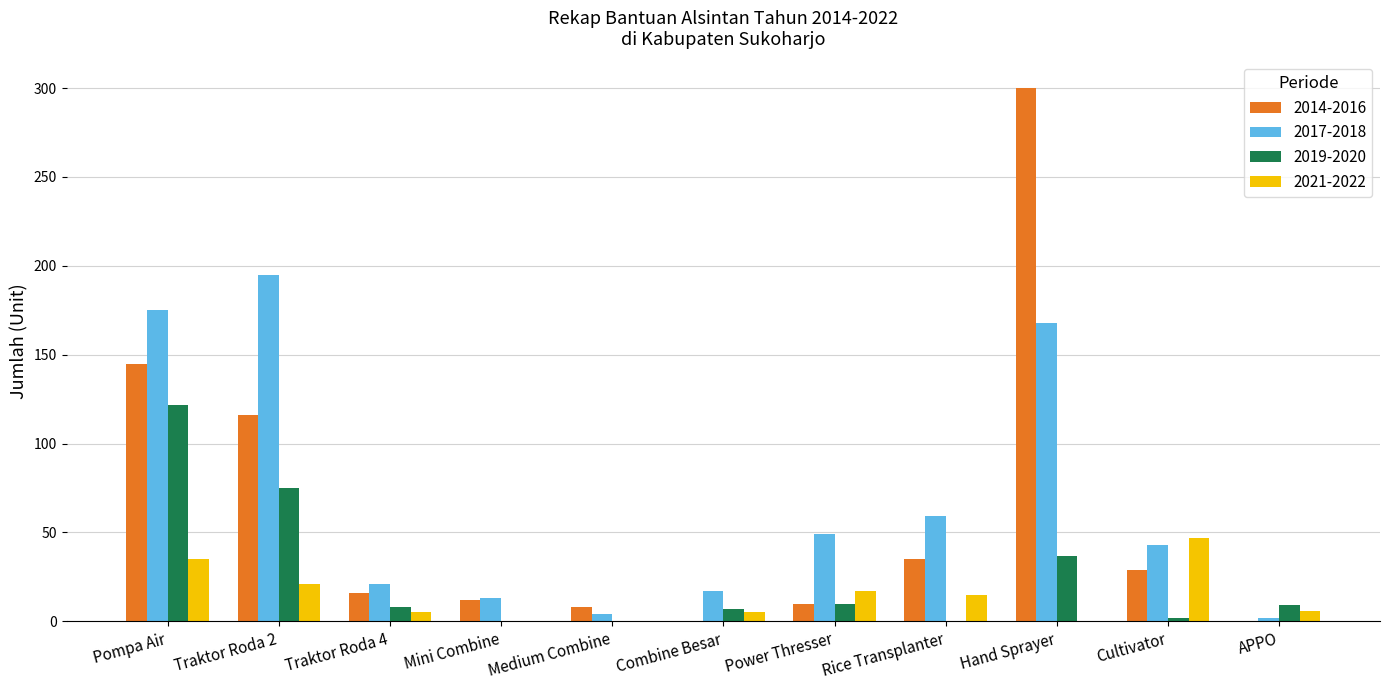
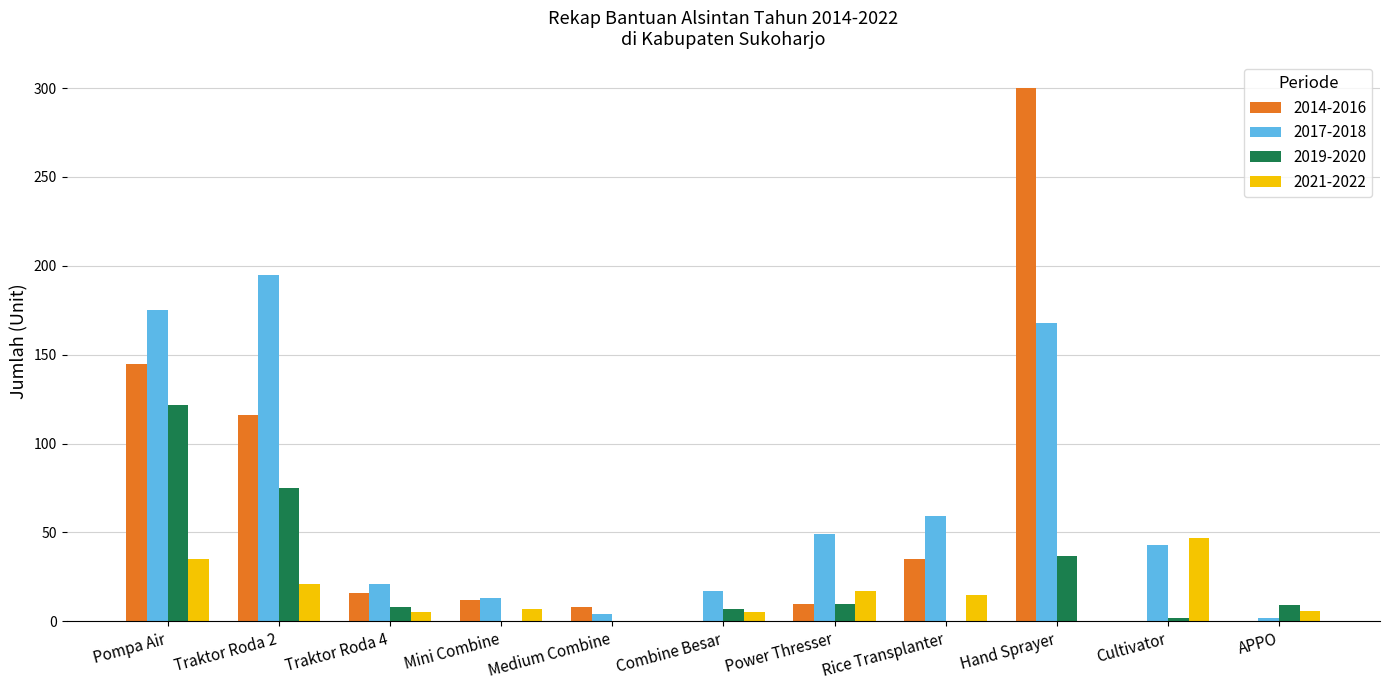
  {
    "2014-2016": {
      "Pompa Air": 145,
      "Traktor Roda 2": 116,
      "Traktor Roda 4": 16,
      "Mini Combine": 12,
      "Medium Combine": 8,
      "Combine Besar": 0,
      "Power Thresser": 10,
      "Rice Transplanter": 35,
      "Hand Sprayer": 300,
-     "Cultivator": 29,
+     "Cultivator": 0,
      "APPO": 0
    },
    "2017-2018": {
      "Pompa Air": 175,
      "Traktor Roda 2": 195,
      "Traktor Roda 4": 21,
      "Mini Combine": 13,
      "Medium Combine": 4,
      "Combine Besar": 17,
      "Power Thresser": 49,
      "Rice Transplanter": 59,
      "Hand Sprayer": 168,
      "Cultivator": 43,
      "APPO": 2
    },
    "2019-2020": {
      "Pompa Air": 122,
      "Traktor Roda 2": 75,
      "Traktor Roda 4": 8,
      "Mini Combine": 0,
      "Medium Combine": 0,
      "Combine Besar": 7,
      "Power Thresser": 10,
      "Rice Transplanter": 0,
      "Hand Sprayer": 37,
      "Cultivator": 2,
      "APPO": 9
    },
    "2021-2022": {
      "Pompa Air": 35,
      "Traktor Roda 2": 21,
      "Traktor Roda 4": 5,
-     "Mini Combine": 0,
+     "Mini Combine": 7,
      "Medium Combine": 0,
      "Combine Besar": 5,
      "Power Thresser": 17,
      "Rice Transplanter": 15,
      "Hand Sprayer": 0,
      "Cultivator": 47,
      "APPO": 6
    }
  }
